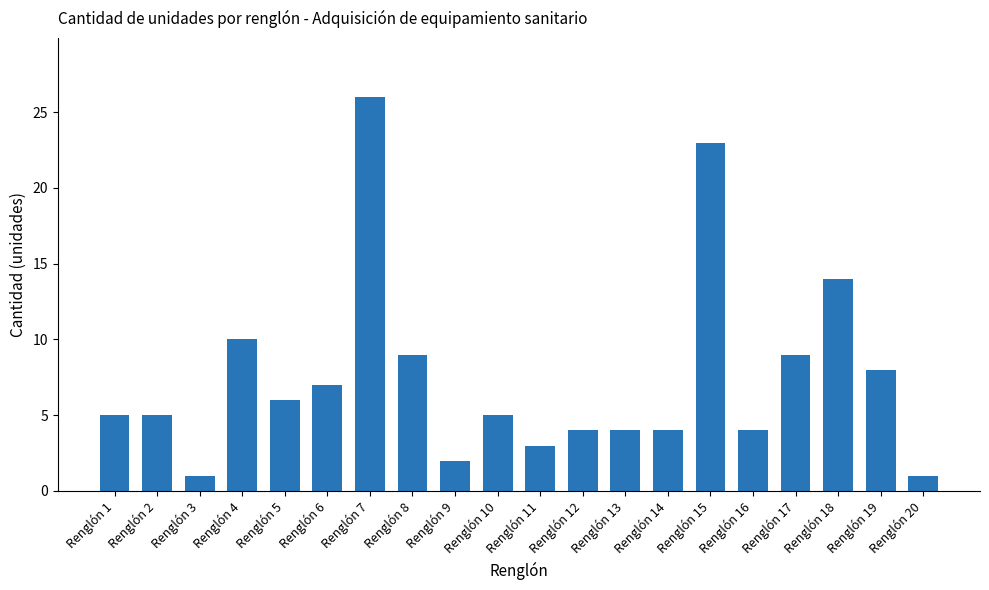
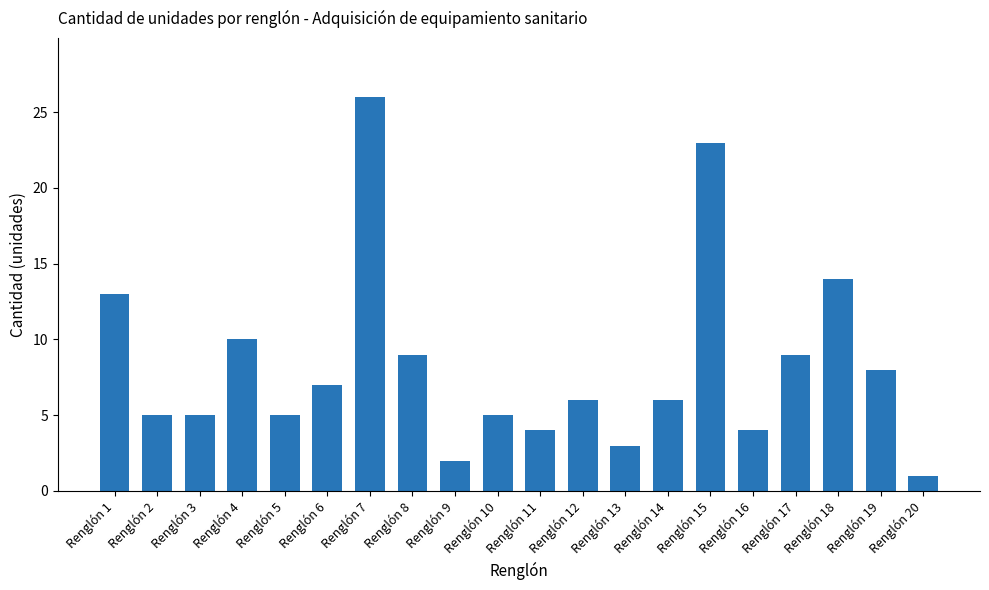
  {
-   "Renglón 1": 5,
+   "Renglón 1": 13,
    "Renglón 2": 5,
-   "Renglón 3": 1,
+   "Renglón 3": 5,
    "Renglón 4": 10,
-   "Renglón 5": 6,
+   "Renglón 5": 5,
    "Renglón 6": 7,
    "Renglón 7": 26,
    "Renglón 8": 9,
    "Renglón 9": 2,
    "Renglón 10": 5,
-   "Renglón 11": 3,
-   "Renglón 12": 4,
-   "Renglón 13": 4,
-   "Renglón 14": 4,
+   "Renglón 11": 4,
+   "Renglón 12": 6,
+   "Renglón 13": 3,
+   "Renglón 14": 6,
    "Renglón 15": 23,
    "Renglón 16": 4,
    "Renglón 17": 9,
    "Renglón 18": 14,
    "Renglón 19": 8,
    "Renglón 20": 1
  }
